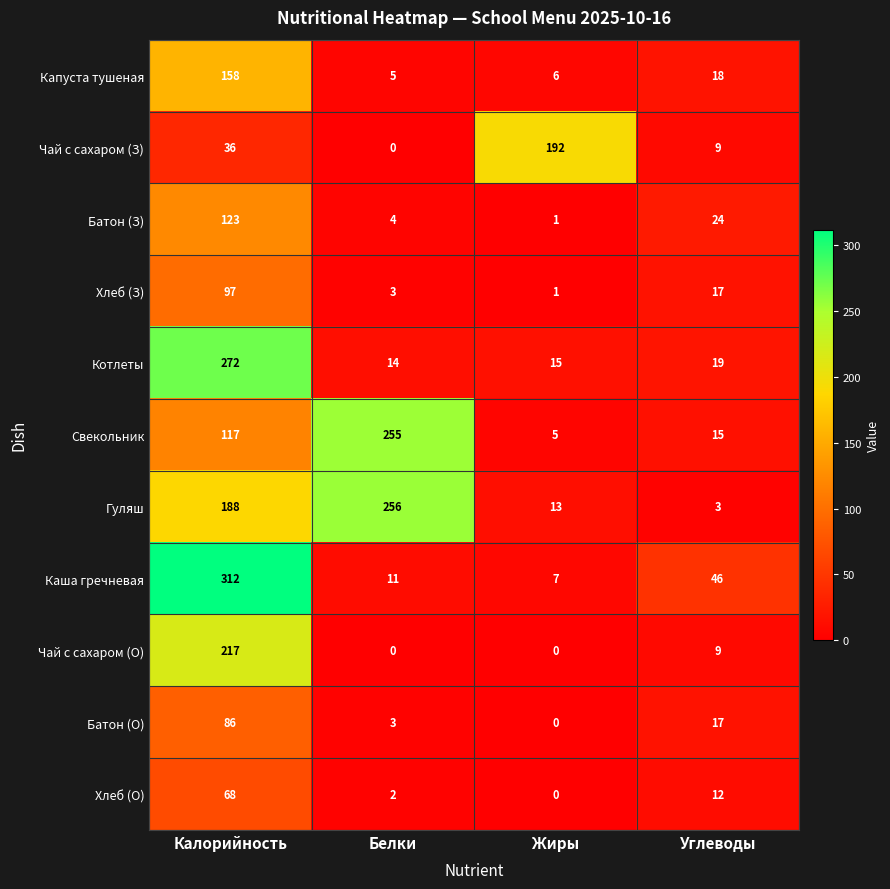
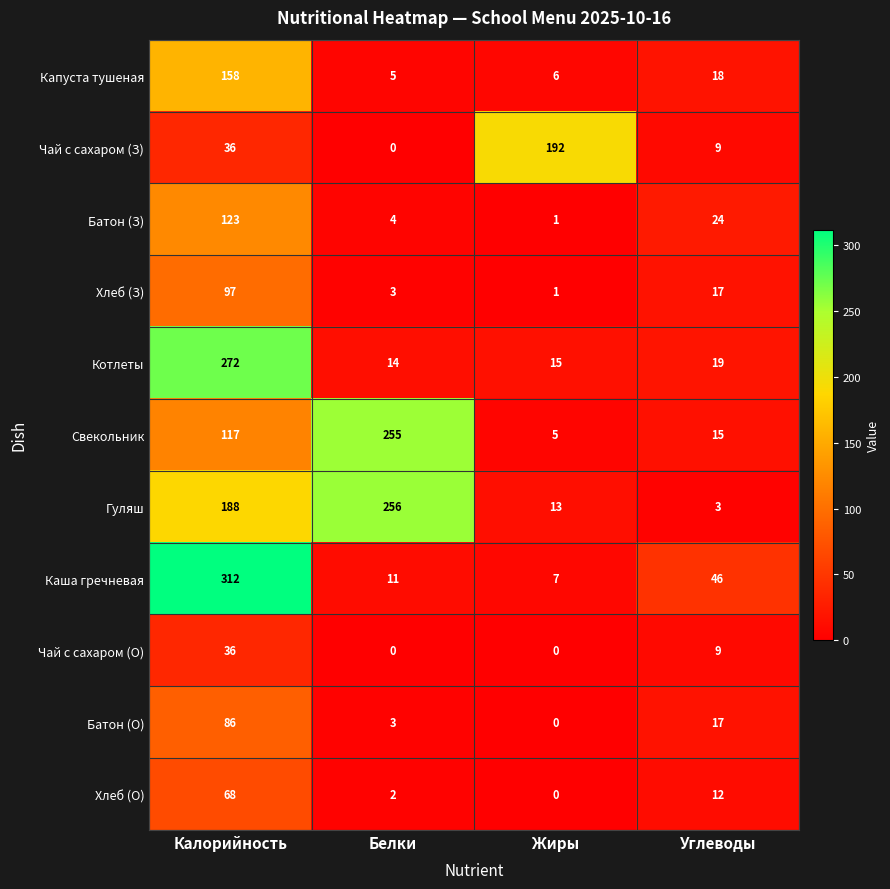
  {
    "Капуста тушеная": {
      "Калорийность": 158,
      "Белки": 5,
      "Жиры": 6,
      "Углеводы": 18
    },
    "Чай с сахаром (З)": {
      "Калорийность": 36,
      "Белки": 0,
      "Жиры": 192,
      "Углеводы": 9
    },
    "Батон (З)": {
      "Калорийность": 123,
      "Белки": 4,
      "Жиры": 1,
      "Углеводы": 24
    },
    "Хлеб (З)": {
      "Калорийность": 97,
      "Белки": 3,
      "Жиры": 1,
      "Углеводы": 17
    },
    "Котлеты": {
      "Калорийность": 272,
      "Белки": 14,
      "Жиры": 15,
      "Углеводы": 19
    },
    "Свекольник": {
      "Калорийность": 117,
      "Белки": 255,
      "Жиры": 5,
      "Углеводы": 15
    },
    "Гуляш": {
      "Калорийность": 188,
      "Белки": 256,
      "Жиры": 13,
      "Углеводы": 3
    },
    "Каша гречневая": {
      "Калорийность": 312,
      "Белки": 11,
      "Жиры": 7,
      "Углеводы": 46
    },
    "Чай с сахаром (О)": {
-     "Калорийность": 217,
+     "Калорийность": 36,
      "Белки": 0,
      "Жиры": 0,
      "Углеводы": 9
    },
    "Батон (О)": {
      "Калорийность": 86,
      "Белки": 3,
      "Жиры": 0,
      "Углеводы": 17
    },
    "Хлеб (О)": {
      "Калорийность": 68,
      "Белки": 2,
      "Жиры": 0,
      "Углеводы": 12
    }
  }
